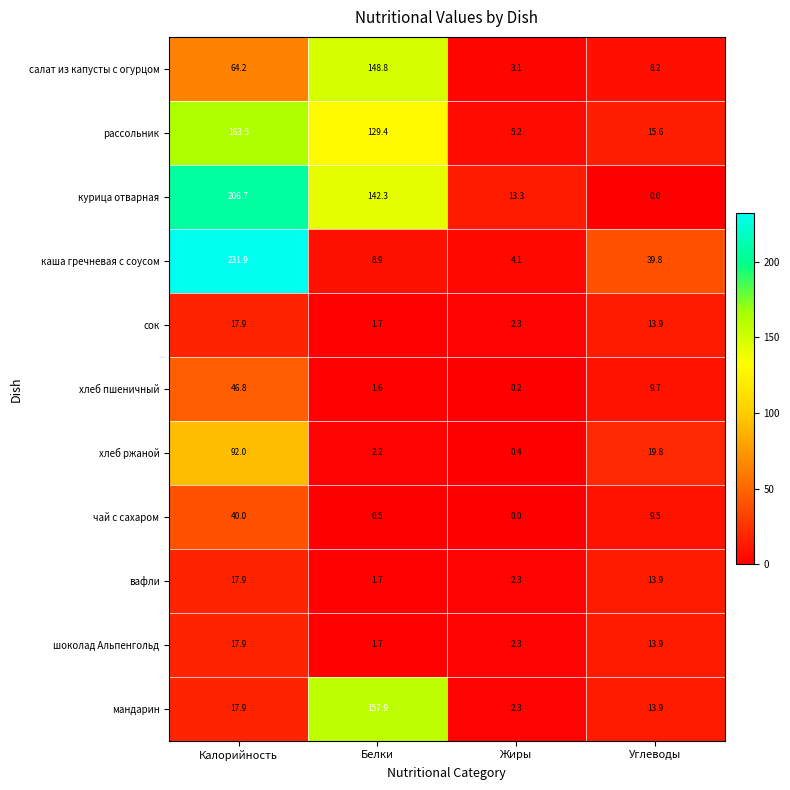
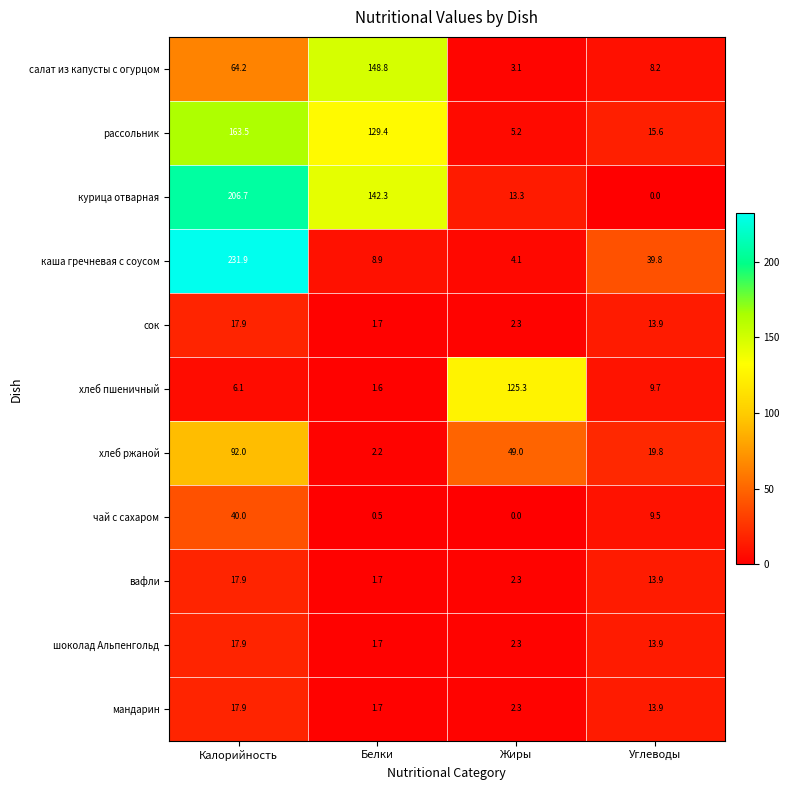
  {
    "салат из капусты с огурцом": {
      "Калорийность": 64.2,
      "Белки": 148.8,
      "Жиры": 3.1,
      "Углеводы": 8.2
    },
    "рассольник": {
      "Калорийность": 163.5,
      "Белки": 129.4,
      "Жиры": 5.2,
      "Углеводы": 15.6
    },
    "курица отварная": {
      "Калорийность": 206.7,
      "Белки": 142.3,
      "Жиры": 13.3,
      "Углеводы": 0.0
    },
    "каша гречневая с соусом": {
      "Калорийность": 231.9,
      "Белки": 8.9,
      "Жиры": 4.1,
      "Углеводы": 39.8
    },
    "сок": {
      "Калорийность": 17.9,
      "Белки": 1.7,
      "Жиры": 2.3,
      "Углеводы": 13.9
    },
    "хлеб пшеничный": {
-     "Калорийность": 46.8,
+     "Калорийность": 6.1,
      "Белки": 1.6,
-     "Жиры": 0.2,
+     "Жиры": 125.3,
      "Углеводы": 9.7
    },
    "хлеб ржаной": {
      "Калорийность": 92.0,
      "Белки": 2.2,
-     "Жиры": 0.4,
+     "Жиры": 49.0,
      "Углеводы": 19.8
    },
    "чай с сахаром": {
      "Калорийность": 40.0,
      "Белки": 0.5,
      "Жиры": 0.0,
      "Углеводы": 9.5
    },
    "вафли": {
      "Калорийность": 17.9,
      "Белки": 1.7,
      "Жиры": 2.3,
      "Углеводы": 13.9
    },
    "шоколад Альпенгольд": {
      "Калорийность": 17.9,
      "Белки": 1.7,
      "Жиры": 2.3,
      "Углеводы": 13.9
    },
    "мандарин": {
      "Калорийность": 17.9,
-     "Белки": 157.9,
+     "Белки": 1.7,
      "Жиры": 2.3,
      "Углеводы": 13.9
    }
  }
